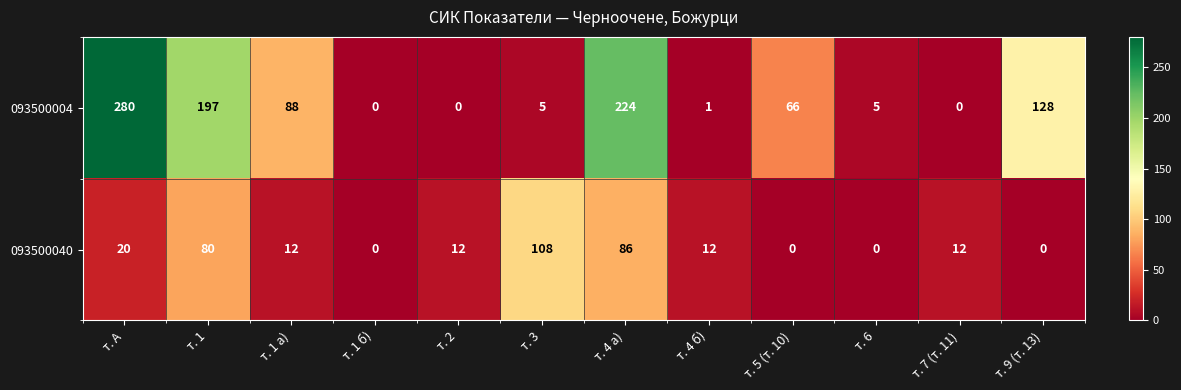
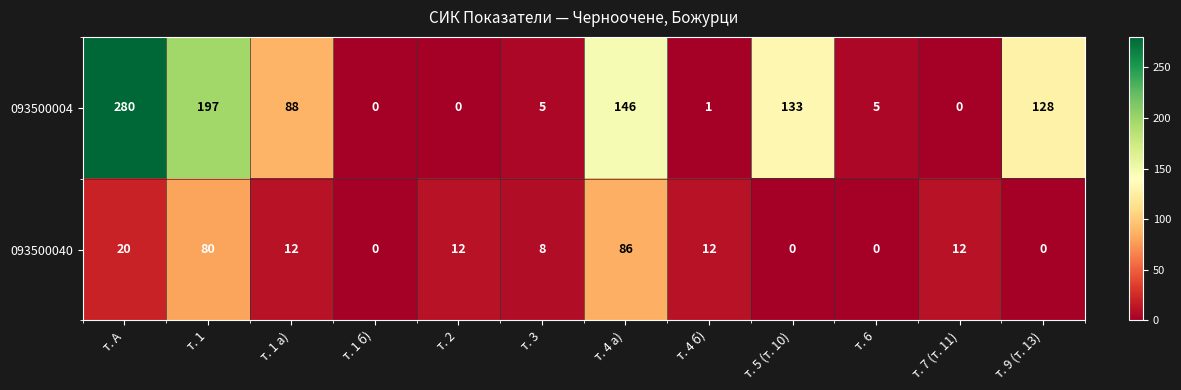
  {
    "093500004": {
      "т. А": 280,
      "т. 1": 197,
      "т. 1 а)": 88,
      "т. 1 б)": 0,
      "т. 2": 0,
      "т. 3": 5,
-     "т. 4 а)": 224,
+     "т. 4 а)": 146,
      "т. 4 б)": 1,
-     "т. 5 (т. 10)": 66,
+     "т. 5 (т. 10)": 133,
      "т. 6": 5,
      "т. 7 (т. 11)": 0,
      "т. 9 (т. 13)": 128
    },
    "093500040": {
      "т. А": 20,
      "т. 1": 80,
      "т. 1 а)": 12,
      "т. 1 б)": 0,
      "т. 2": 12,
-     "т. 3": 108,
+     "т. 3": 8,
      "т. 4 а)": 86,
      "т. 4 б)": 12,
      "т. 5 (т. 10)": 0,
      "т. 6": 0,
      "т. 7 (т. 11)": 12,
      "т. 9 (т. 13)": 0
    }
  }
